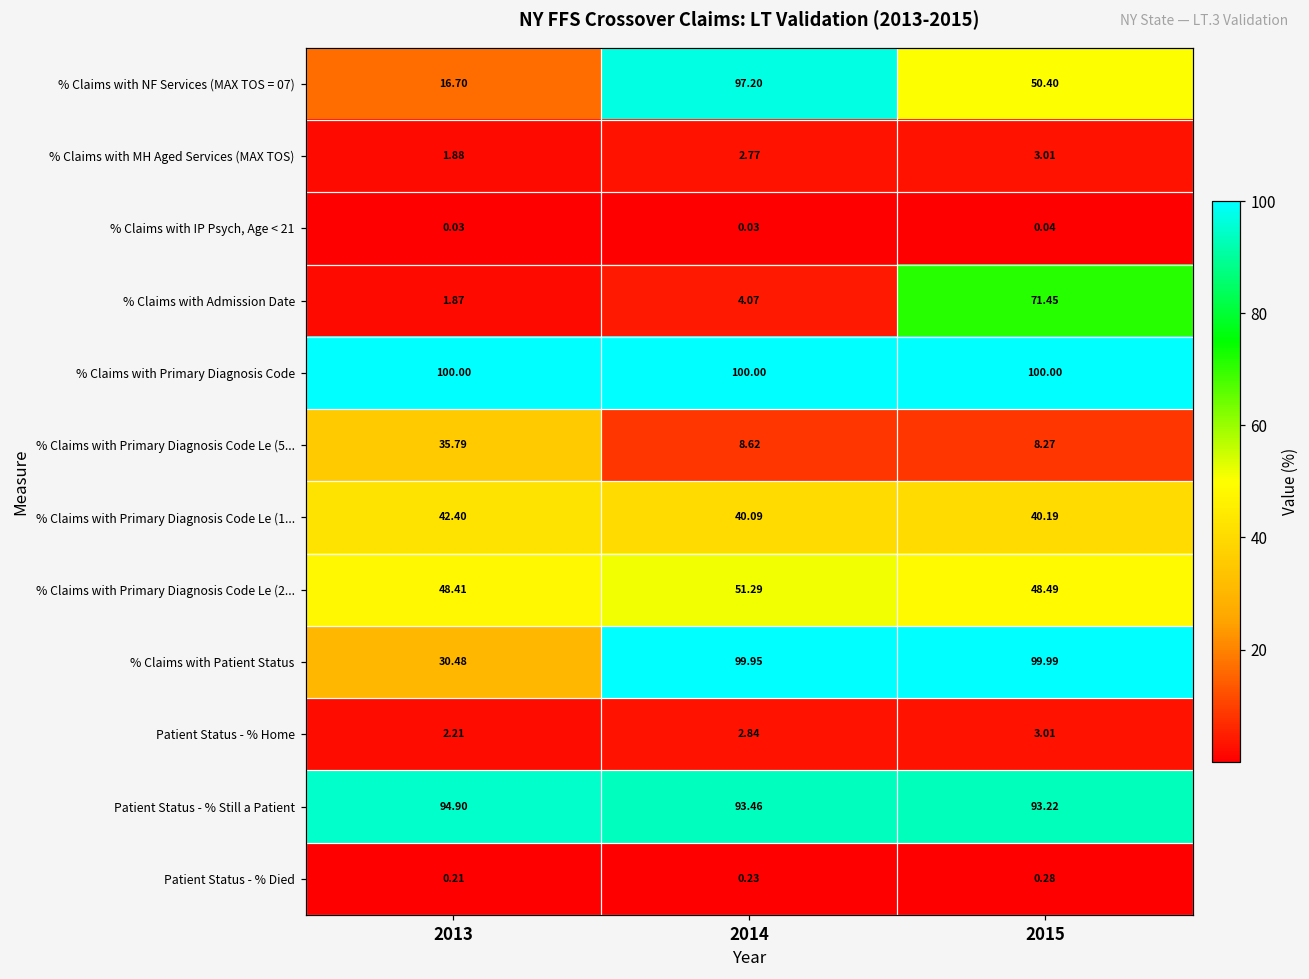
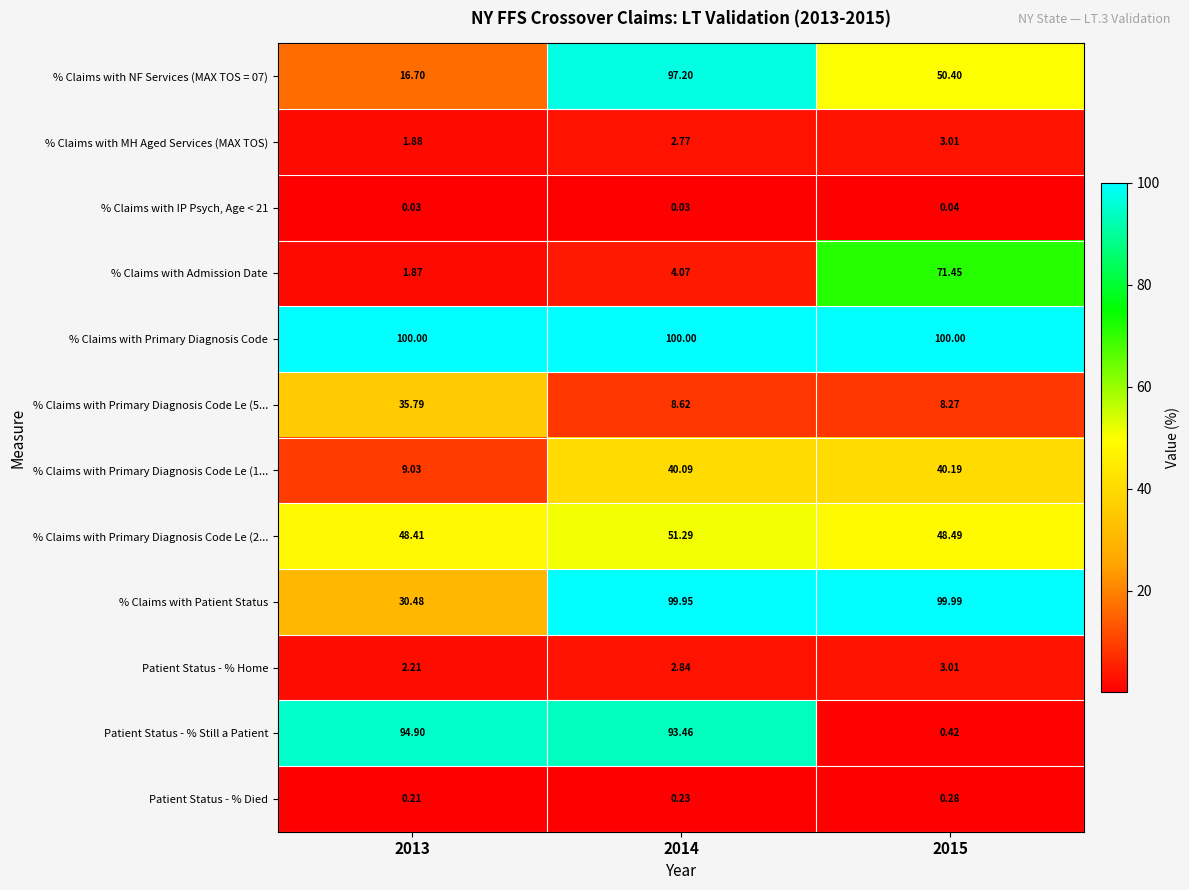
  {
    "% Claims with NF Services (MAX TOS = 07)": {
      "2013": 16.70,
      "2014": 97.20,
      "2015": 50.40
    },
    "% Claims with MH Aged Services (MAX TOS)": {
      "2013": 1.88,
      "2014": 2.77,
      "2015": 3.01
    },
    "% Claims with IP Psych, Age < 21": {
      "2013": 0.03,
      "2014": 0.03,
      "2015": 0.04
    },
    "% Claims with Admission Date": {
      "2013": 1.87,
      "2014": 4.07,
      "2015": 71.45
    },
    "% Claims with Primary Diagnosis Code": {
      "2013": 100.00,
      "2014": 100.00,
      "2015": 100.00
    },
    "% Claims with Primary Diagnosis Code Le (5...": {
      "2013": 35.79,
      "2014": 8.62,
      "2015": 8.27
    },
    "% Claims with Primary Diagnosis Code Le (1...": {
-     "2013": 42.40,
+     "2013": 9.03,
      "2014": 40.09,
      "2015": 40.19
    },
    "% Claims with Primary Diagnosis Code Le (2...": {
      "2013": 48.41,
      "2014": 51.29,
      "2015": 48.49
    },
    "% Claims with Patient Status": {
      "2013": 30.48,
      "2014": 99.95,
      "2015": 99.99
    },
    "Patient Status - % Home": {
      "2013": 2.21,
      "2014": 2.84,
      "2015": 3.01
    },
    "Patient Status - % Still a Patient": {
      "2013": 94.90,
      "2014": 93.46,
-     "2015": 93.22
+     "2015": 0.42
    },
    "Patient Status - % Died": {
      "2013": 0.21,
      "2014": 0.23,
      "2015": 0.28
    }
  }
